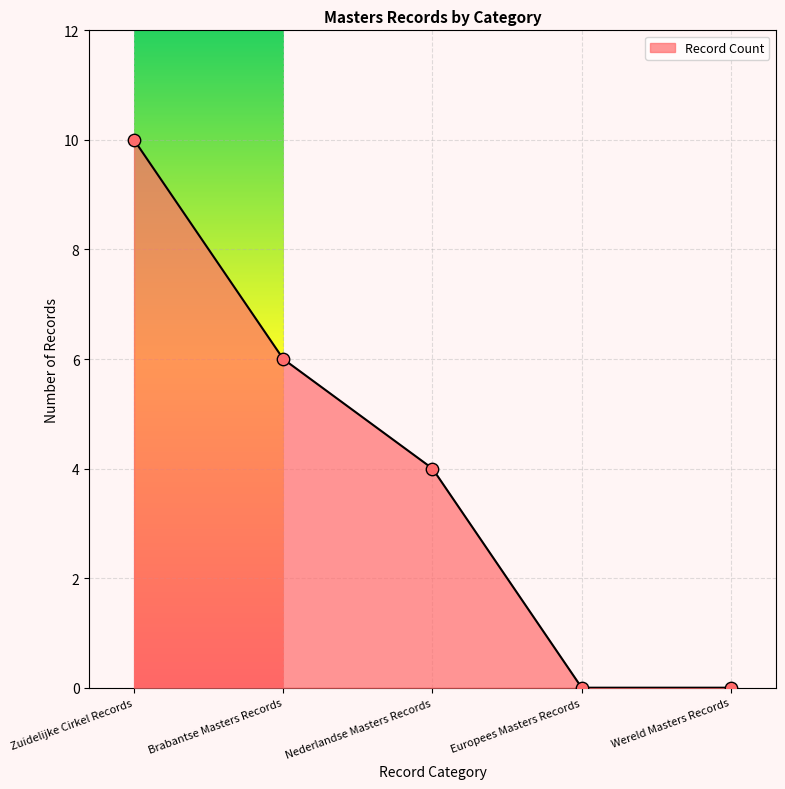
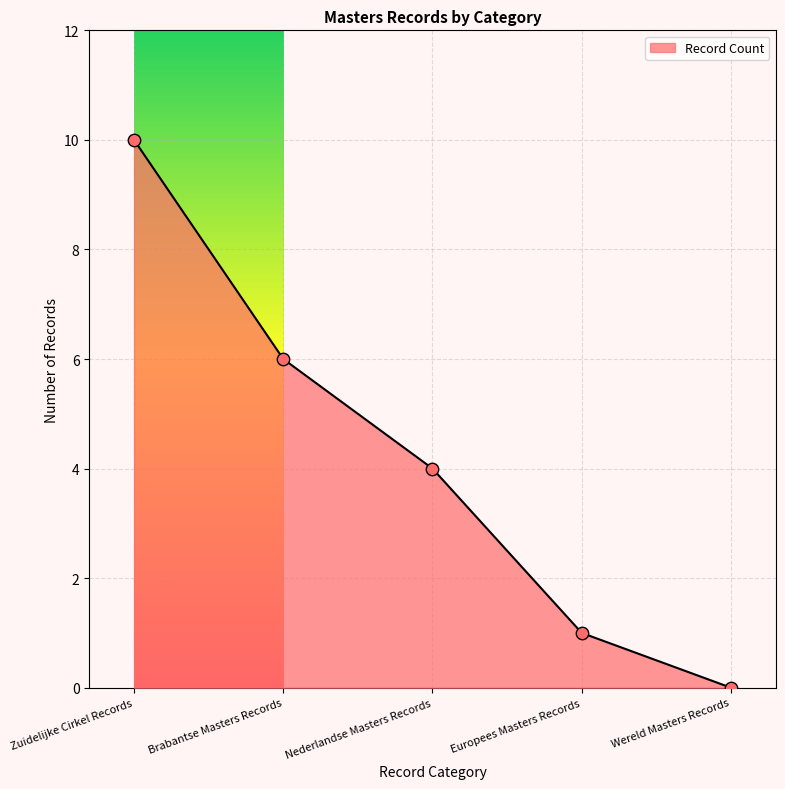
  {
    "Zuidelijke Cirkel Records": 10,
    "Brabantse Masters Records": 6,
    "Nederlandse Masters Records": 4,
-   "Europees Masters Records": 0,
+   "Europees Masters Records": 1,
    "Wereld Masters Records": 0
  }
